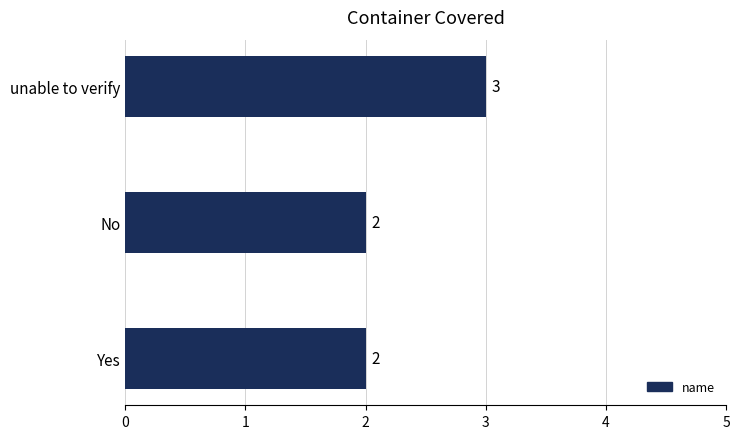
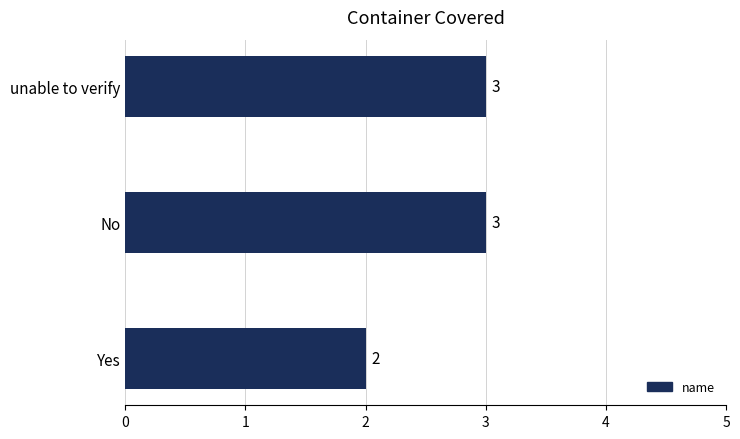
  {
    "unable to verify": 3,
-   "No": 2,
+   "No": 3,
    "Yes": 2
  }
